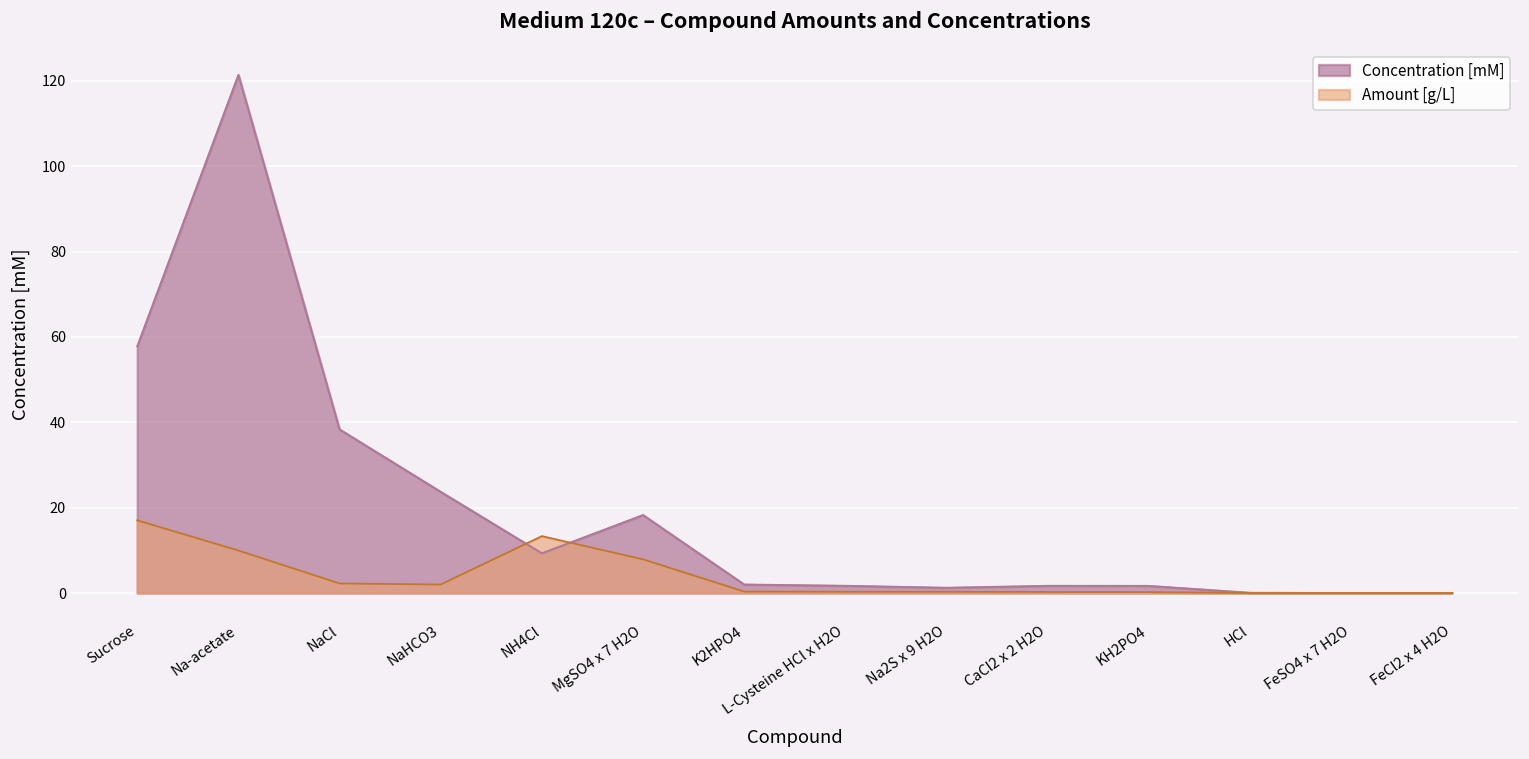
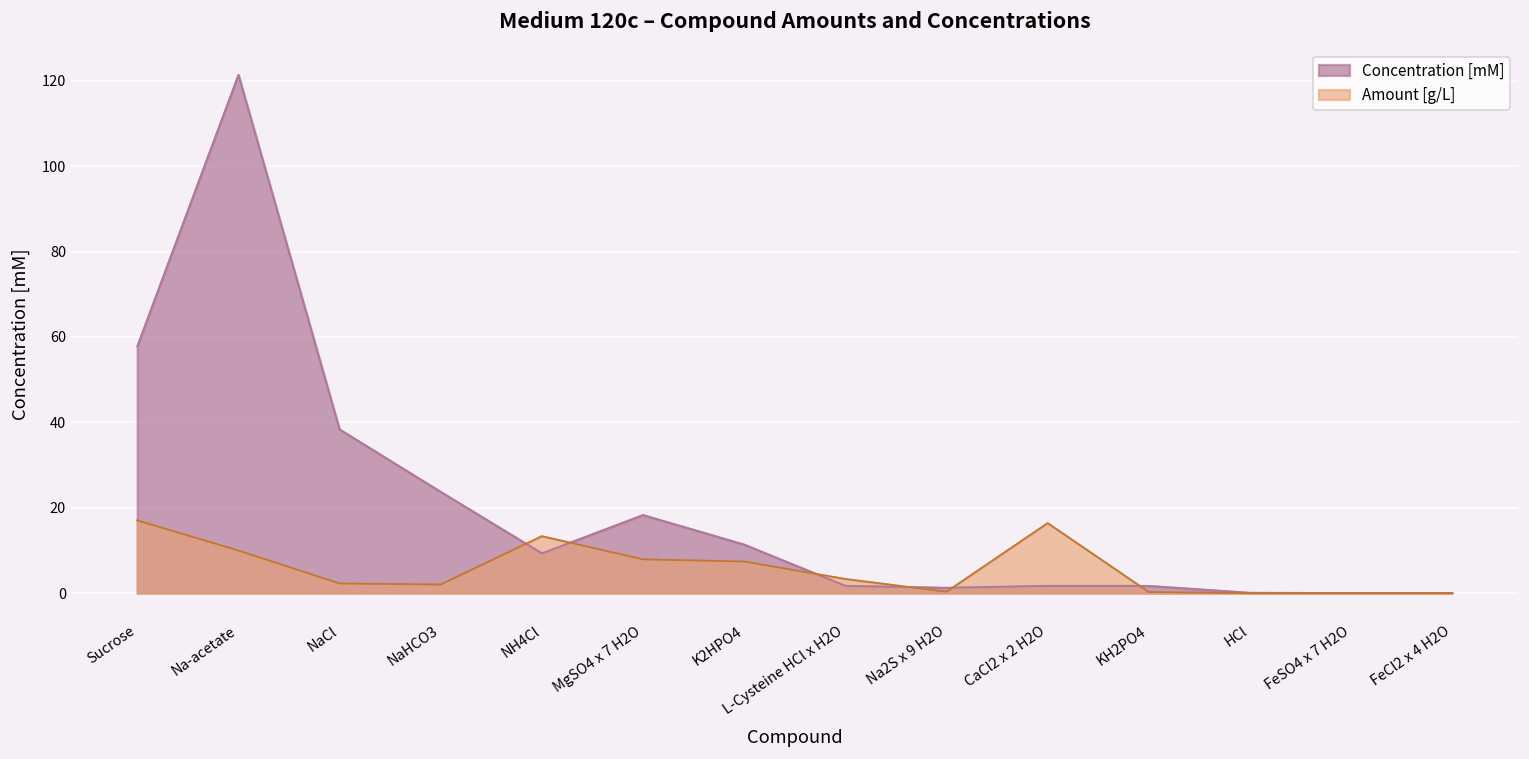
  {
    "Concentration [mM]": {
      "Sucrose": 58,
      "Na-acetate": 121,
      "NaCl": 38,
      "NaHCO3": 24,
      "NH4Cl": 9,
      "MgSO4 x 7 H2O": 18,
-     "K2HPO4": 2,
+     "K2HPO4": 11,
      "L-Cysteine HCl x H2O": 2,
      "Na2S x 9 H2O": 1,
      "CaCl2 x 2 H2O": 2,
      "KH2PO4": 2
    },
    "Amount [g/L]": {
      "Sucrose": 17,
      "Na-acetate": 10,
      "NaCl": 2,
      "NaHCO3": 2,
      "NH4Cl": 13,
      "MgSO4 x 7 H2O": 8,
-     "K2HPO4": 0,
-     "L-Cysteine HCl x H2O": 0,
+     "K2HPO4": 7,
+     "L-Cysteine HCl x H2O": 3,
      "Na2S x 9 H2O": 0,
-     "CaCl2 x 2 H2O": 0,
+     "CaCl2 x 2 H2O": 16,
      "KH2PO4": 0
    }
  }
